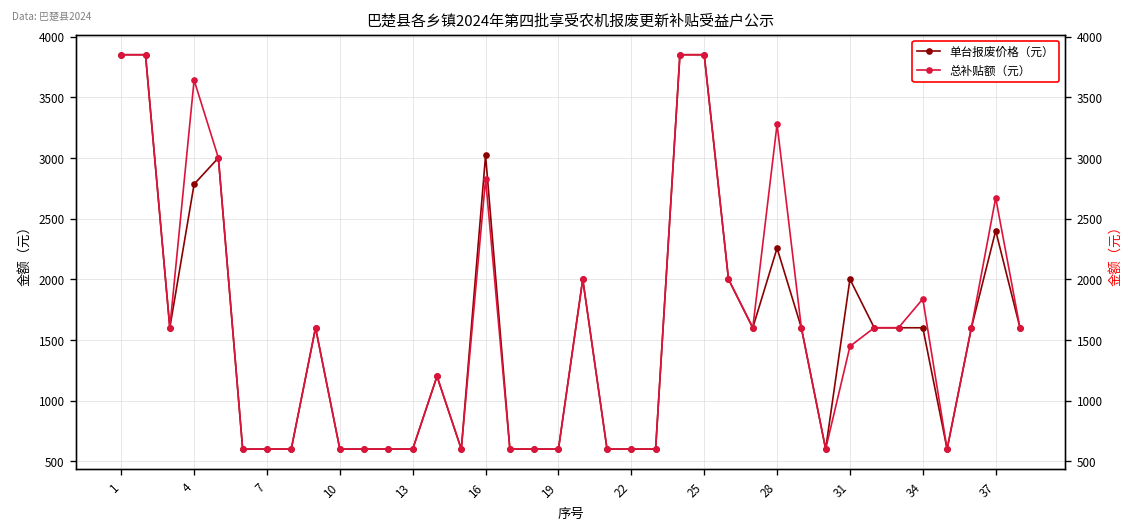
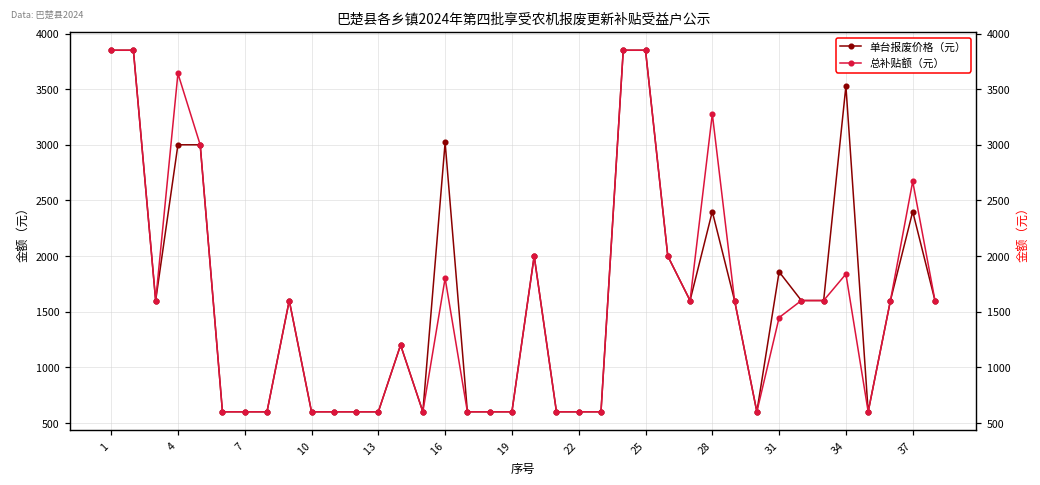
  {
    "单台报废价格（元）": {
-     "4": 2780,
+     "4": 3000,
      "16": 3020,
-     "28": 2260,
-     "31": 2000,
-     "34": 1600,
+     "28": 2400,
+     "31": 1860,
+     "34": 3530,
      "37": 2400
    },
    "总补贴额（元）": {
      "4": 3640,
-     "16": 2830,
+     "16": 1800,
      "28": 3280,
      "31": 1450,
      "34": 1840,
      "37": 2670
    }
  }
